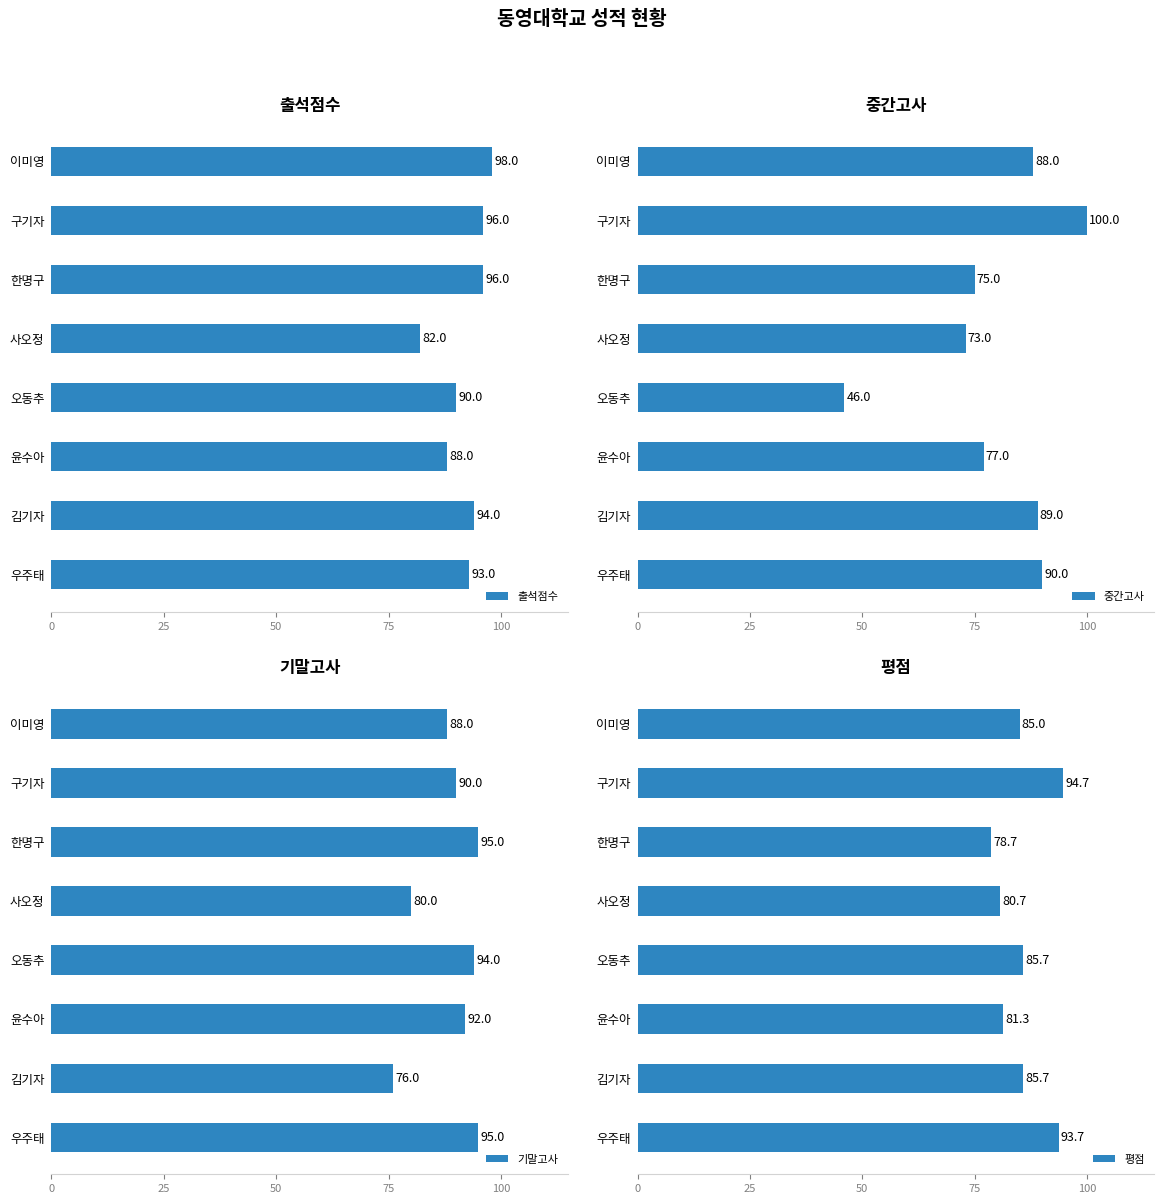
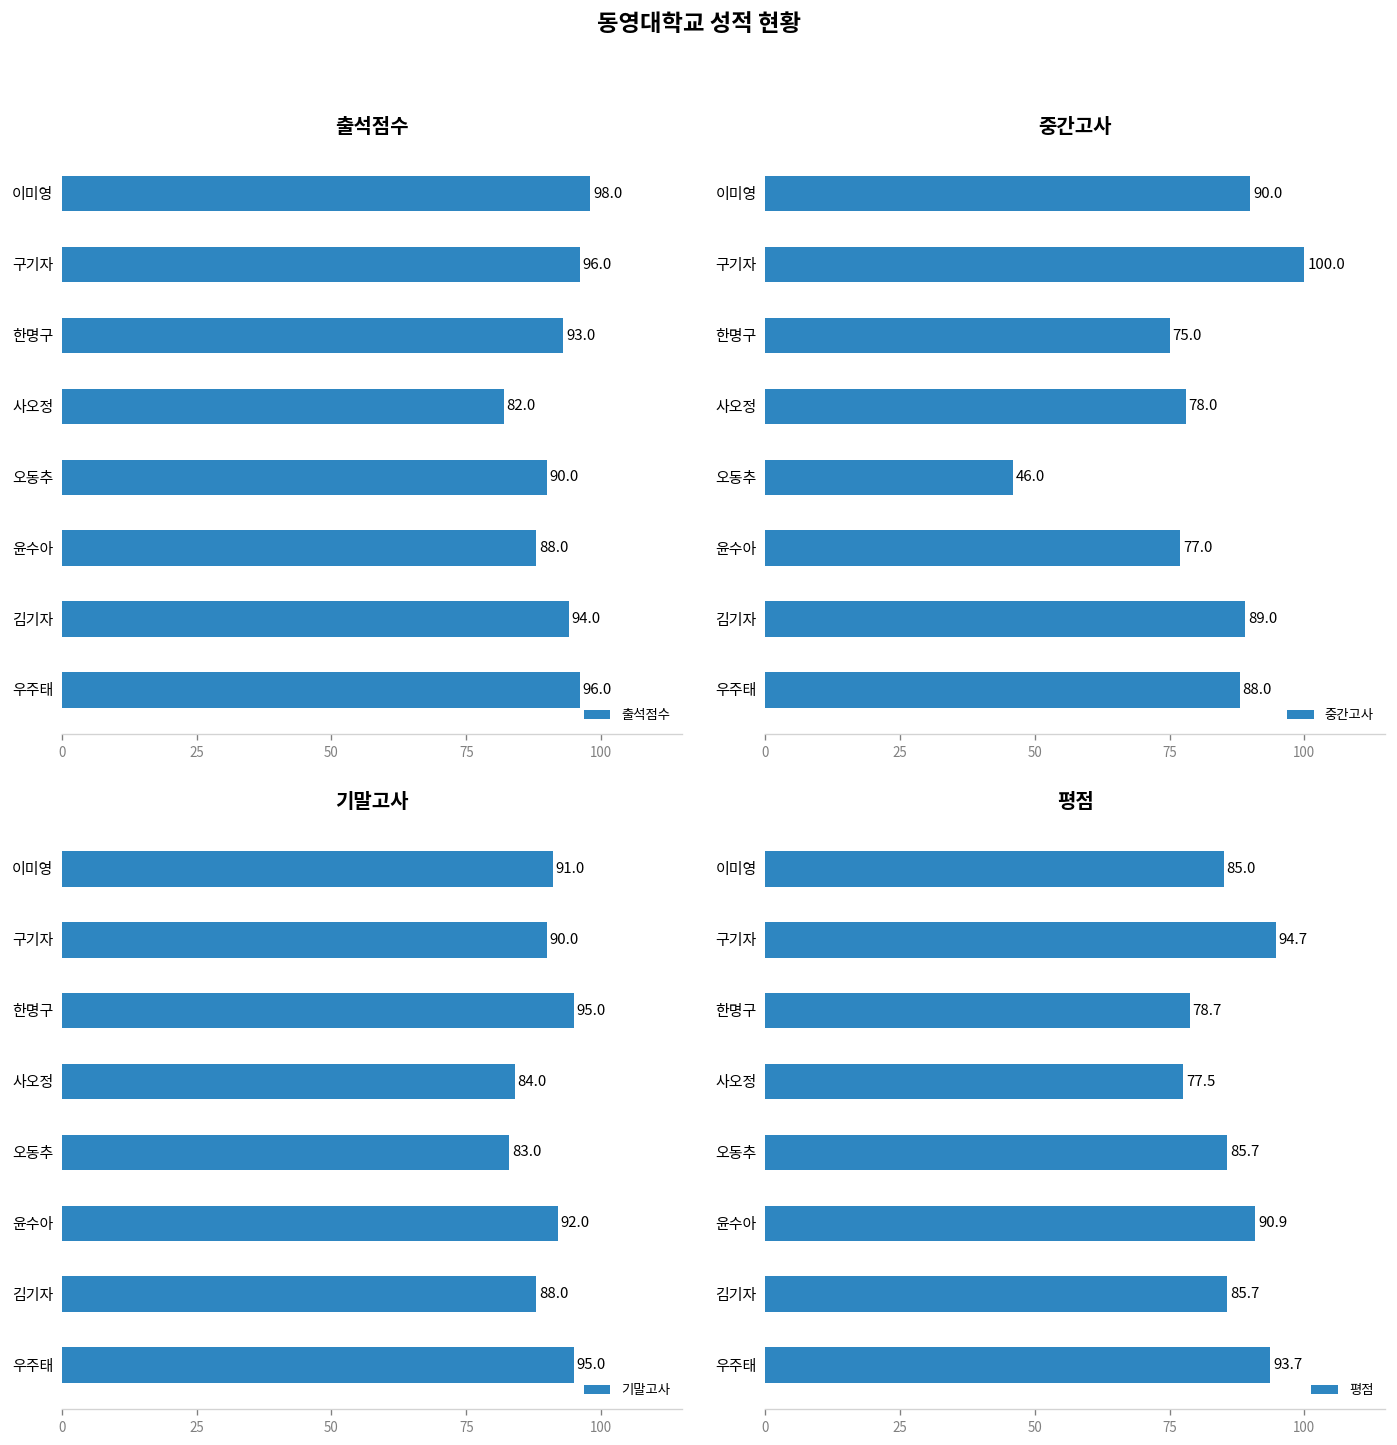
  {
    "출석점수": {
      "이미영": 98.0,
      "구기자": 96.0,
-     "한명구": 96.0,
+     "한명구": 93.0,
      "사오정": 82.0,
      "오동추": 90.0,
      "윤수아": 88.0,
      "김기자": 94.0,
-     "우주태": 93.0
+     "우주태": 96.0
    },
    "중간고사": {
-     "이미영": 88.0,
+     "이미영": 90.0,
      "구기자": 100.0,
      "한명구": 75.0,
-     "사오정": 73.0,
+     "사오정": 78.0,
      "오동추": 46.0,
      "윤수아": 77.0,
      "김기자": 89.0,
-     "우주태": 90.0
+     "우주태": 88.0
    },
    "기말고사": {
-     "이미영": 88.0,
+     "이미영": 91.0,
      "구기자": 90.0,
      "한명구": 95.0,
-     "사오정": 80.0,
-     "오동추": 94.0,
+     "사오정": 84.0,
+     "오동추": 83.0,
      "윤수아": 92.0,
-     "김기자": 76.0,
+     "김기자": 88.0,
      "우주태": 95.0
    },
    "평점": {
      "이미영": 85.0,
      "구기자": 94.7,
      "한명구": 78.7,
-     "사오정": 80.7,
+     "사오정": 77.5,
      "오동추": 85.7,
-     "윤수아": 81.3,
+     "윤수아": 90.9,
      "김기자": 85.7,
      "우주태": 93.7
    }
  }
